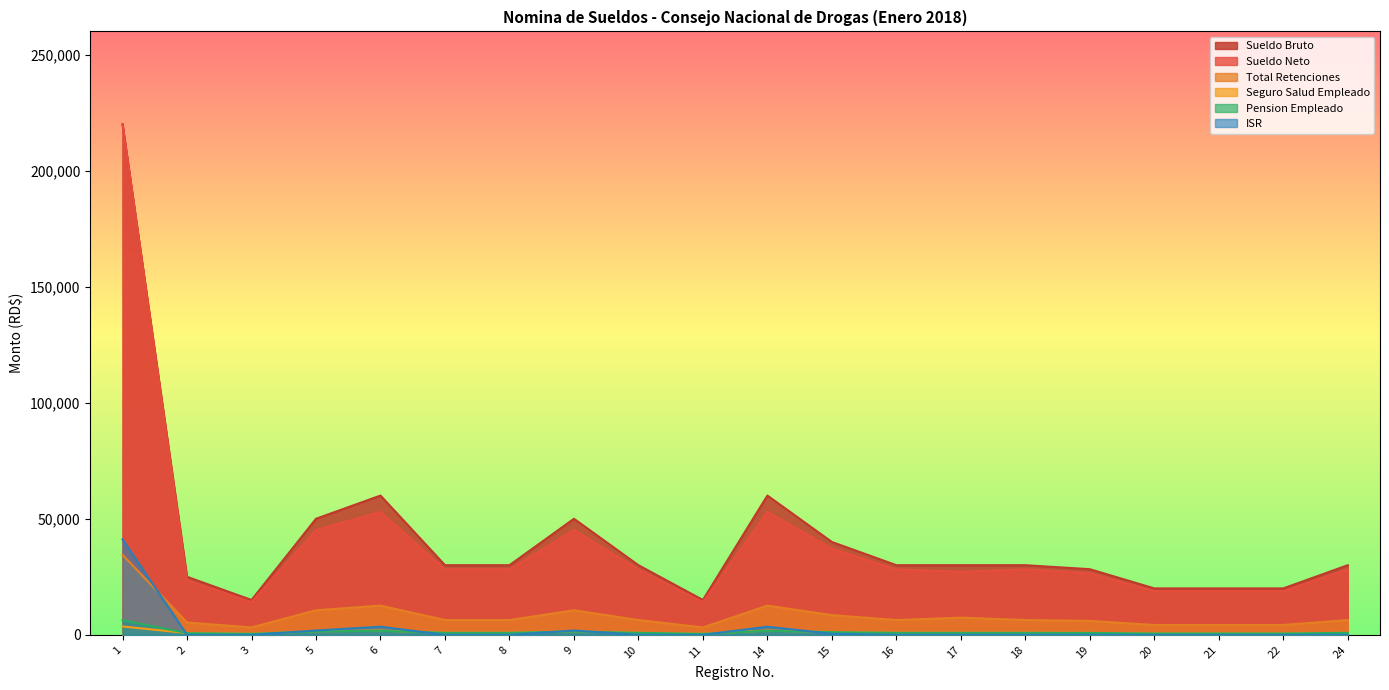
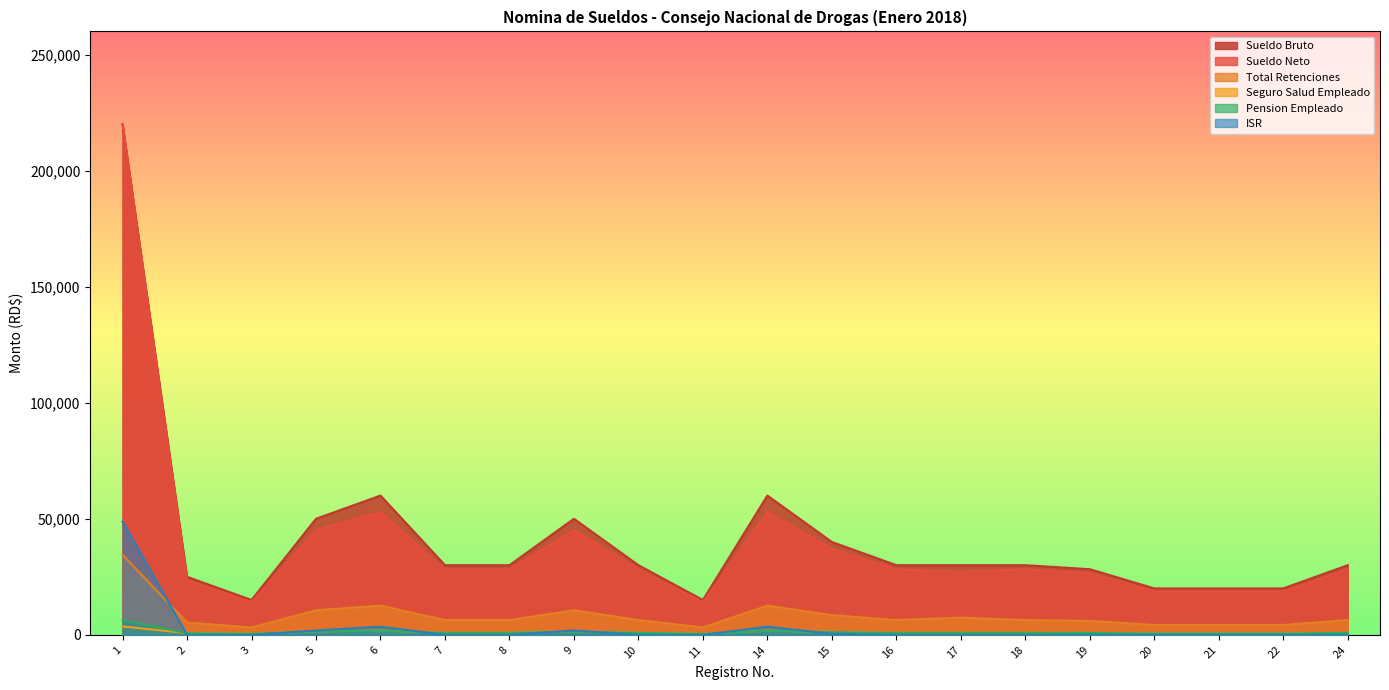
  {
    "Pension Empleado": {
      "1": "6,000"
    },
    "ISR": {
-     "1": "41,000",
+     "1": "49,000",
      "6": "3,000",
      "14": "3,000"
    }
  }
